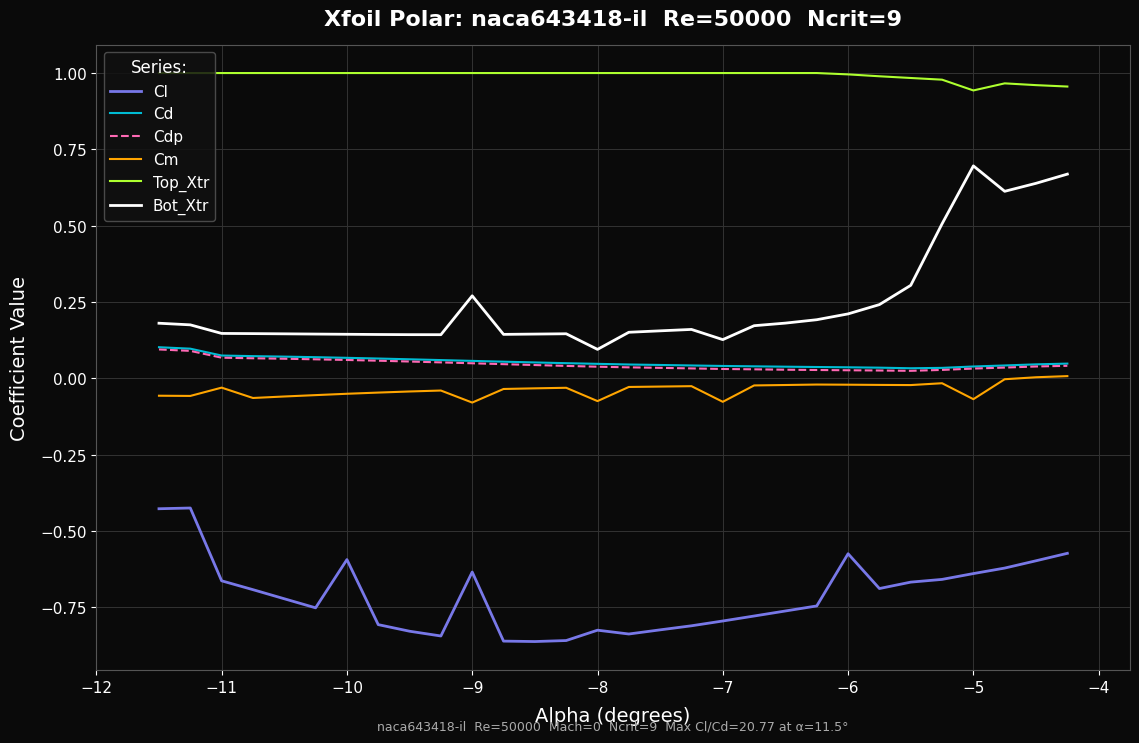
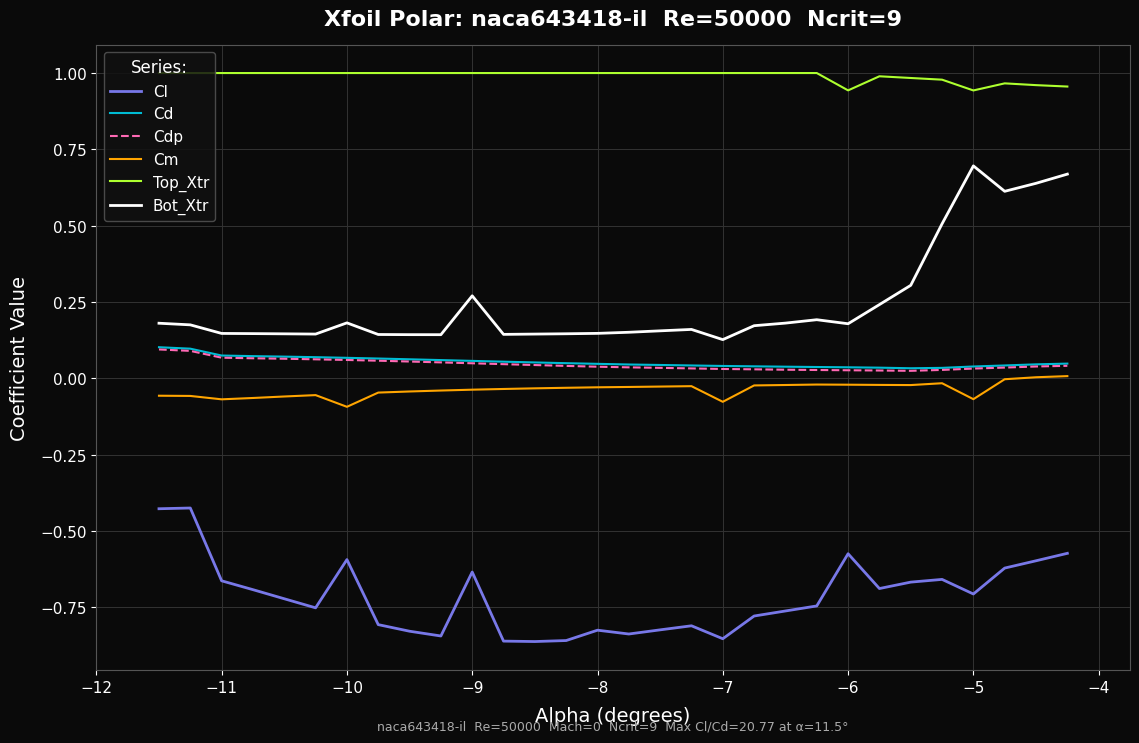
  {
    "Cl": {
      "−11": -0.66,
      "−10": -0.59,
      "−9": -0.63,
      "−8": -0.82,
-     "−7": -0.79,
+     "−7": -0.85,
      "−6": -0.57,
-     "−5": -0.64
+     "−5": -0.71
    },
    "Cd": {
      "−8": 0.05,
      "−7": 0.04,
      "−6": 0.04
    },
    "Cdp": {
      "−8": 0.04,
      "−7": 0.03,
      "−6": 0.03
    },
    "Cm": {
-     "−11": -0.03,
-     "−10": -0.05,
-     "−9": -0.08,
-     "−8": -0.07,
+     "−11": -0.07,
+     "−10": -0.09,
+     "−9": -0.04,
+     "−8": -0.03,
      "−7": -0.08,
      "−6": -0.02,
      "−5": -0.07
    },
    "Top_Xtr": {
      "−11": 1.00,
      "−10": 1.00,
      "−9": 1.00,
      "−8": 1.00,
      "−7": 1.00,
-     "−6": 1.00,
+     "−6": 0.94,
      "−5": 0.94
    },
    "Bot_Xtr": {
      "−11": 0.15,
-     "−10": 0.14,
+     "−10": 0.18,
      "−9": 0.27,
-     "−8": 0.10,
+     "−8": 0.15,
      "−7": 0.13,
-     "−6": 0.21,
+     "−6": 0.18,
      "−5": 0.70
    }
  }
